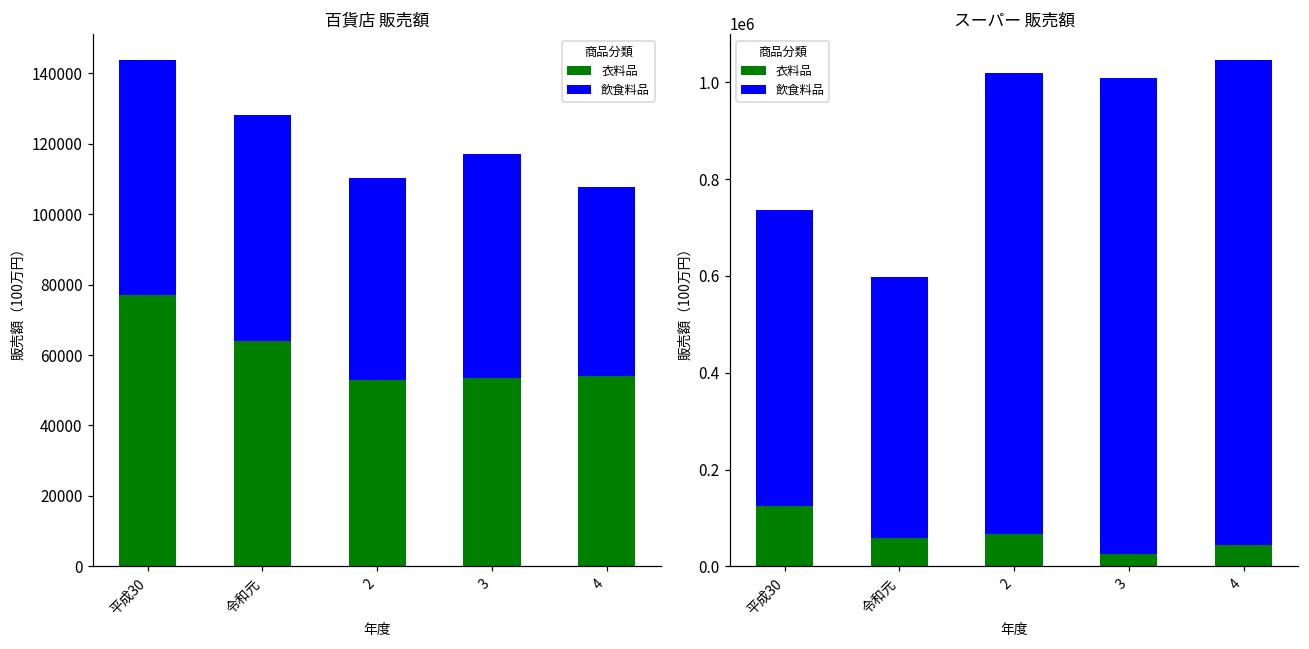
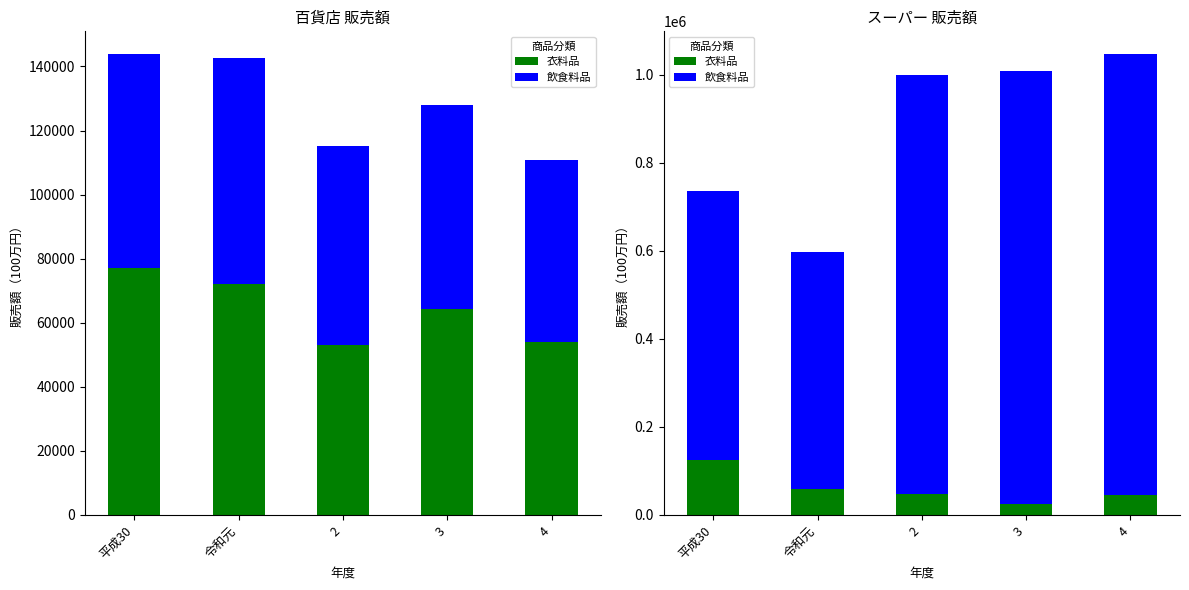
  {
    "百貨店 販売額": {
      "衣料品": {
        "平成30": 77000,
-       "令和元": 64000,
+       "令和元": 72000,
        "2": 53000,
-       "3": 53000,
+       "3": 64000,
        "4": 54000
      },
      "飲食料品": {
        "平成30": 67000,
-       "令和元": 64000,
-       "2": 57000,
+       "令和元": 71000,
+       "2": 62000,
        "3": 64000,
-       "4": 54000
+       "4": 57000
      }
    },
    "スーパー 販売額": {
      "衣料品": {
        "平成30": 120000,
        "令和元": 60000,
-       "2": 70000,
+       "2": 50000,
        "3": 20000,
        "4": 40000
      },
      "飲食料品": {
        "平成30": 610000,
        "令和元": 540000,
        "2": 950000,
        "3": 980000,
        "4": 1000000
      }
    }
  }
